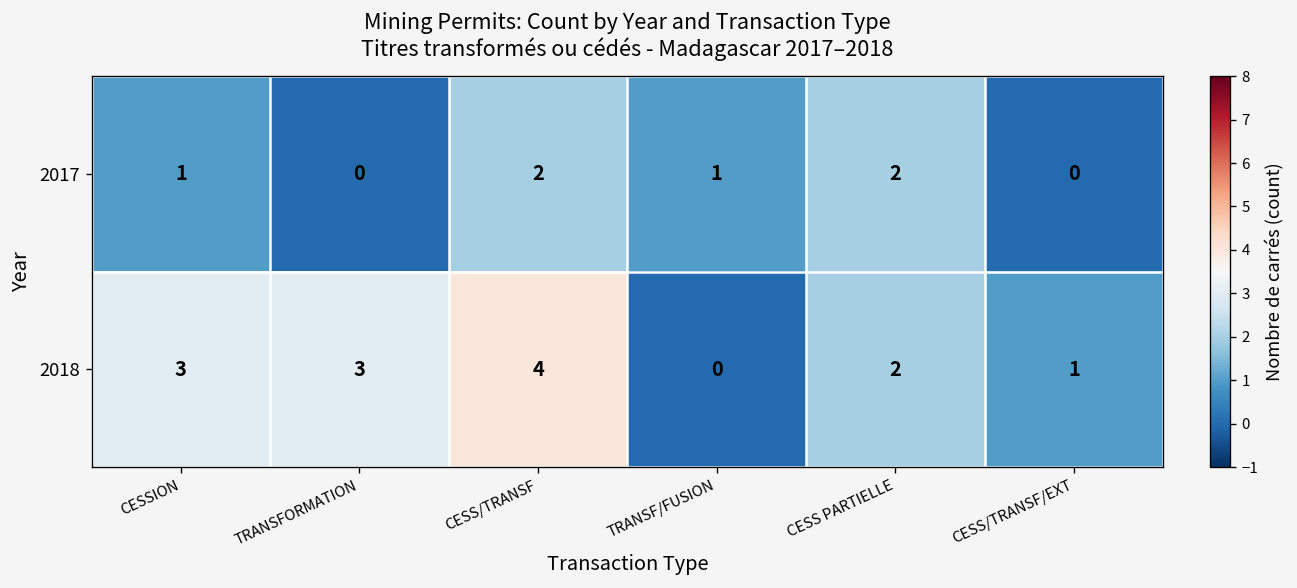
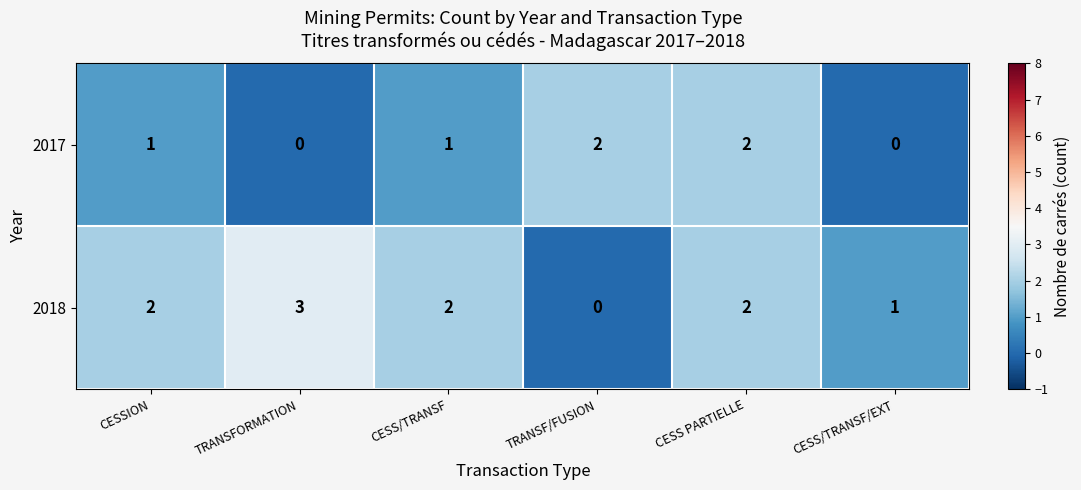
  {
    "2017": {
      "CESSION": 1,
      "TRANSFORMATION": 0,
-     "CESS/TRANSF": 2,
-     "TRANSF/FUSION": 1,
+     "CESS/TRANSF": 1,
+     "TRANSF/FUSION": 2,
      "CESS PARTIELLE": 2,
      "CESS/TRANSF/EXT": 0
    },
    "2018": {
-     "CESSION": 3,
+     "CESSION": 2,
      "TRANSFORMATION": 3,
-     "CESS/TRANSF": 4,
+     "CESS/TRANSF": 2,
      "TRANSF/FUSION": 0,
      "CESS PARTIELLE": 2,
      "CESS/TRANSF/EXT": 1
    }
  }
